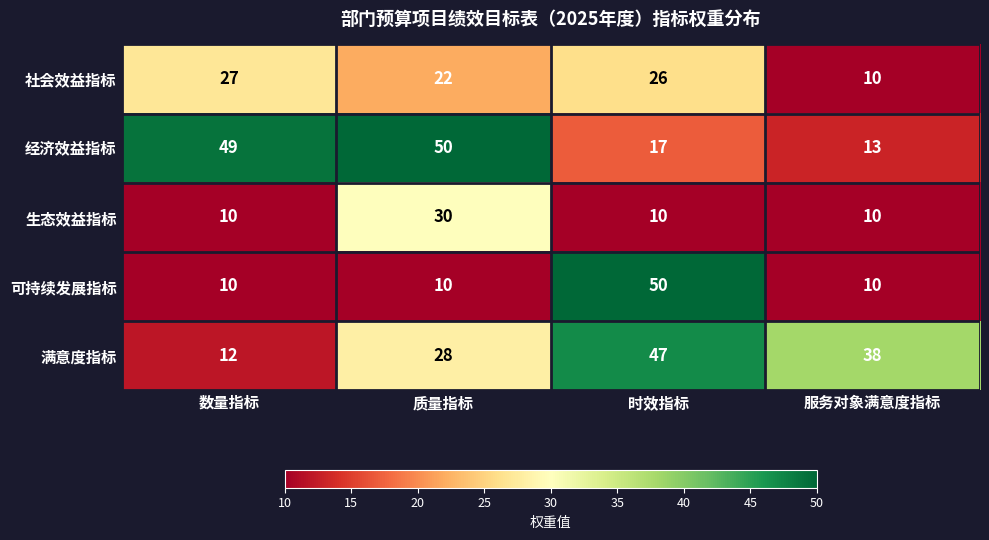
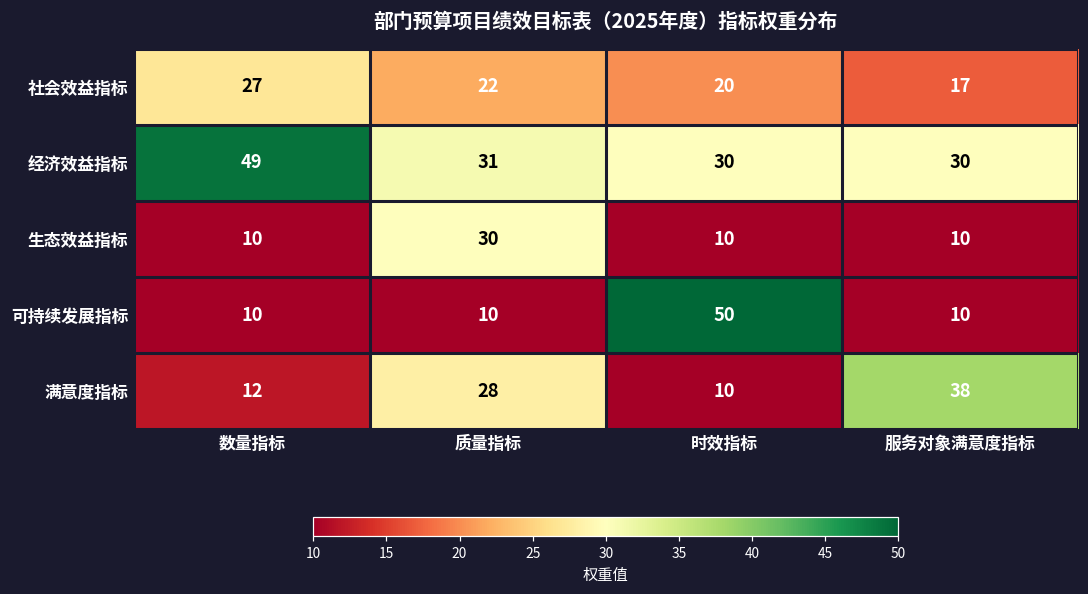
  {
    "社会效益指标": {
      "数量指标": 27,
      "质量指标": 22,
-     "时效指标": 26,
-     "服务对象满意度指标": 10
+     "时效指标": 20,
+     "服务对象满意度指标": 17
    },
    "经济效益指标": {
      "数量指标": 49,
-     "质量指标": 50,
-     "时效指标": 17,
-     "服务对象满意度指标": 13
+     "质量指标": 31,
+     "时效指标": 30,
+     "服务对象满意度指标": 30
    },
    "生态效益指标": {
      "数量指标": 10,
      "质量指标": 30,
      "时效指标": 10,
      "服务对象满意度指标": 10
    },
    "可持续发展指标": {
      "数量指标": 10,
      "质量指标": 10,
      "时效指标": 50,
      "服务对象满意度指标": 10
    },
    "满意度指标": {
      "数量指标": 12,
      "质量指标": 28,
-     "时效指标": 47,
+     "时效指标": 10,
      "服务对象满意度指标": 38
    }
  }
